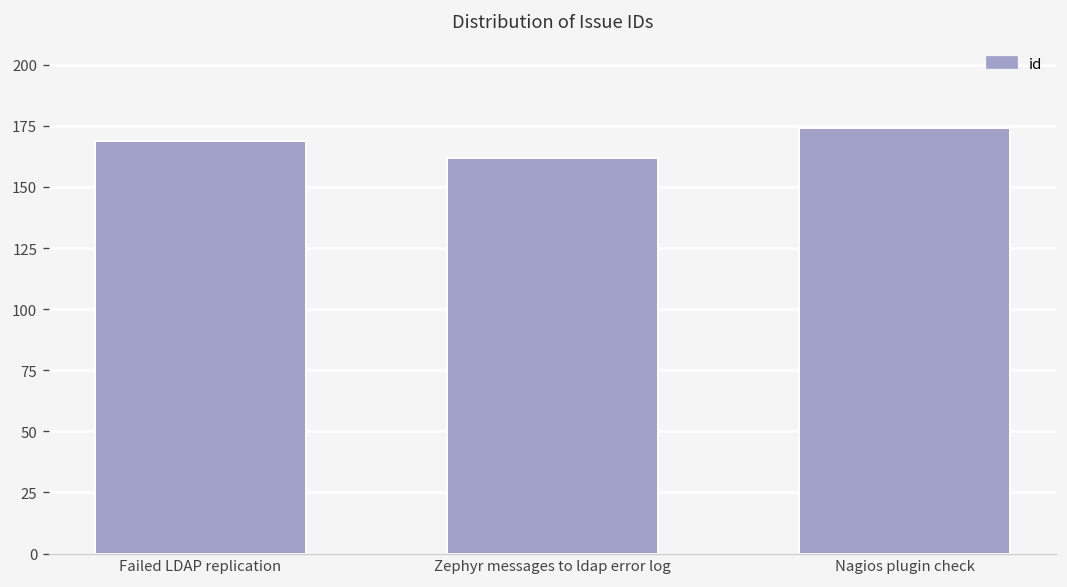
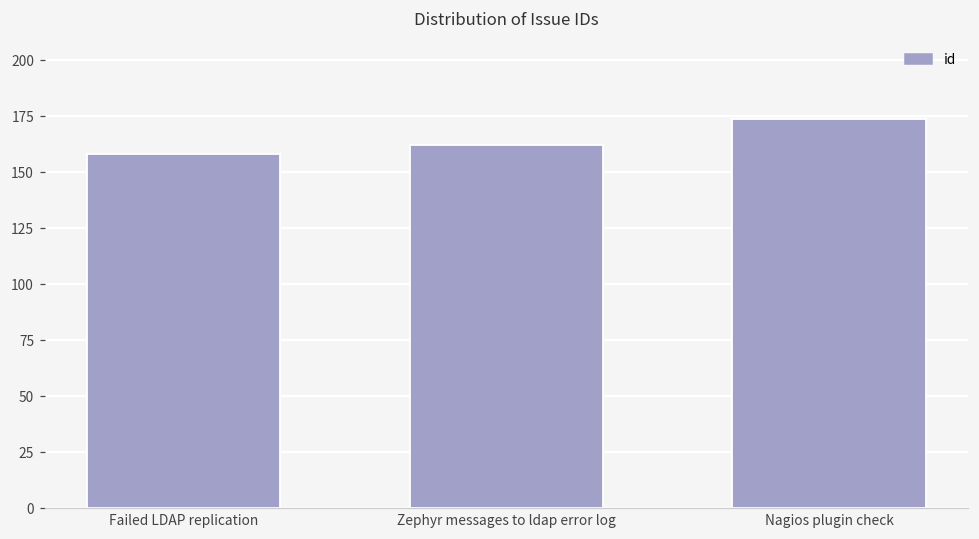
  {
-   "Failed LDAP replication": 169,
+   "Failed LDAP replication": 158,
    "Zephyr messages to ldap error log": 162,
    "Nagios plugin check": 174
  }
